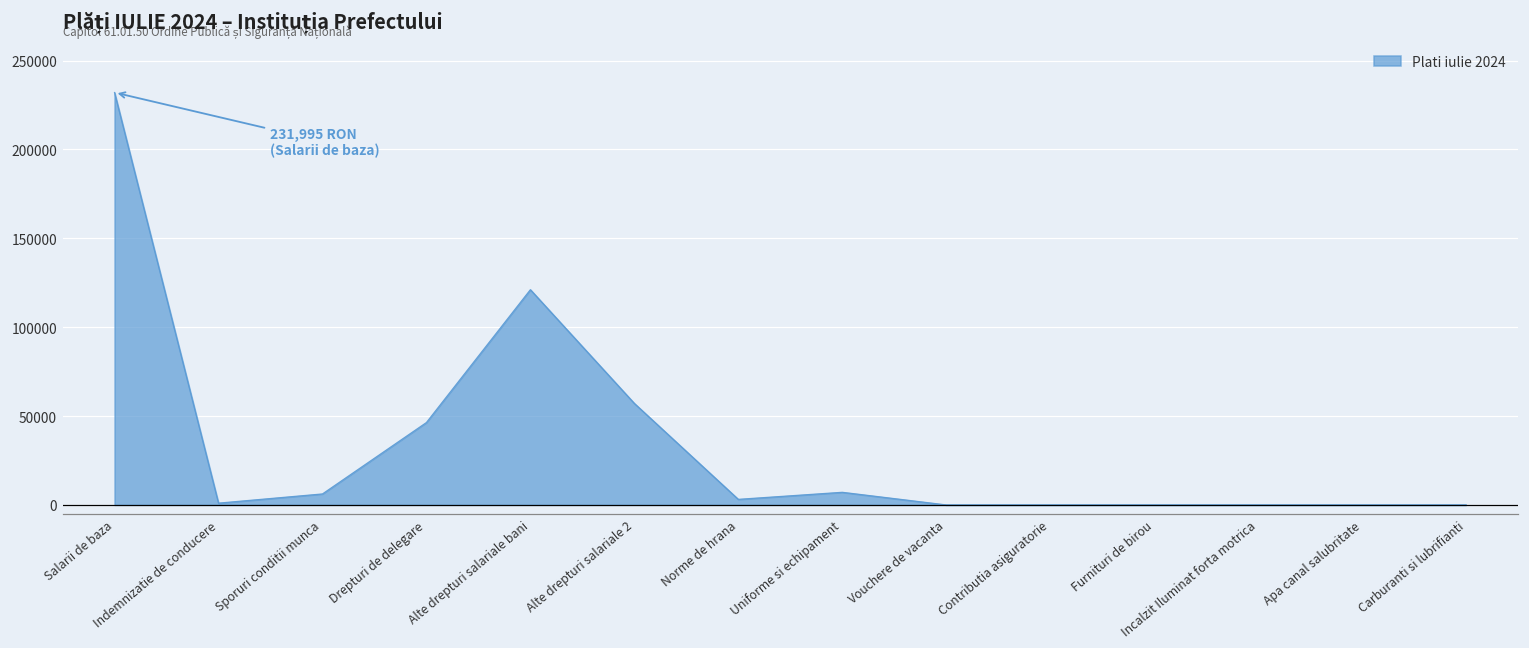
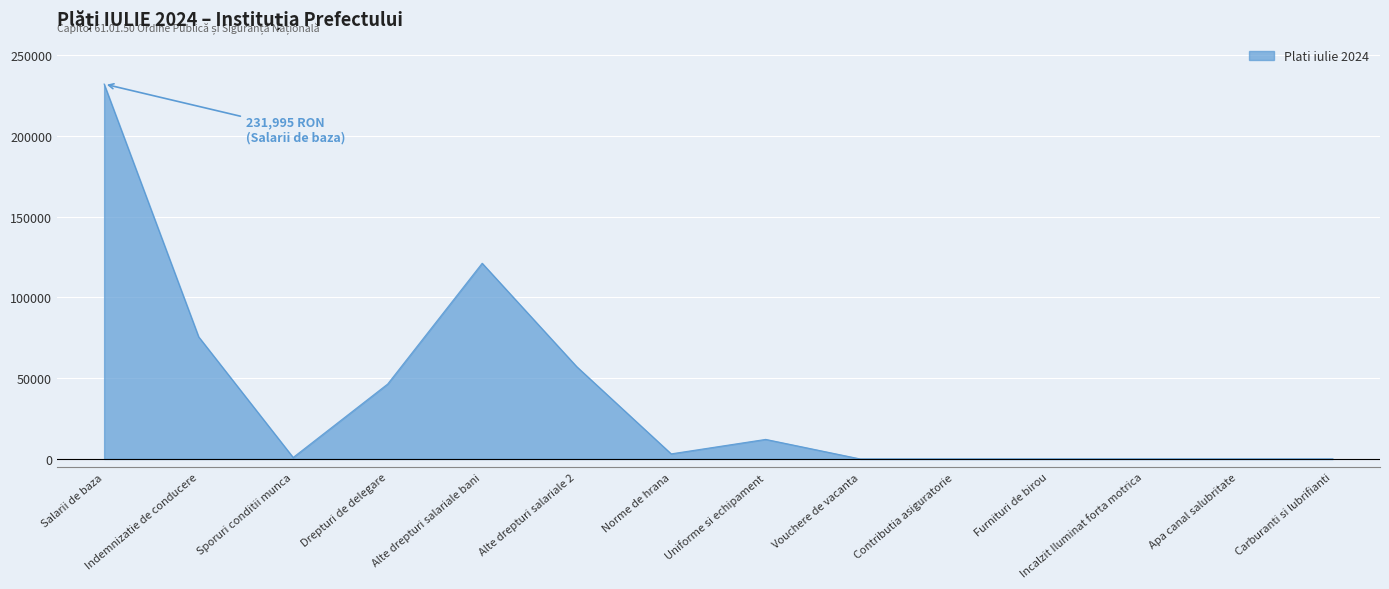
  {
-   "Indemnizatie de conducere": 1000,
-   "Sporuri conditii munca": 6000,
+   "Indemnizatie de conducere": 76000,
+   "Sporuri conditii munca": 1000,
    "Drepturi de delegare": 46000,
    "Alte drepturi salariale bani": 121000,
    "Alte drepturi salariale 2": 57000,
    "Norme de hrana": 3000,
-   "Uniforme si echipament": 7000,
+   "Uniforme si echipament": 12000,
    "Vouchere de vacanta": 0,
    "Contributia asiguratorie": 0,
    "Furnituri de birou": 0,
    "Incalzit Iluminat forta motrica": 0,
    "Apa canal salubritate": 0,
    "Carburanti si lubrifianti": 0
  }
